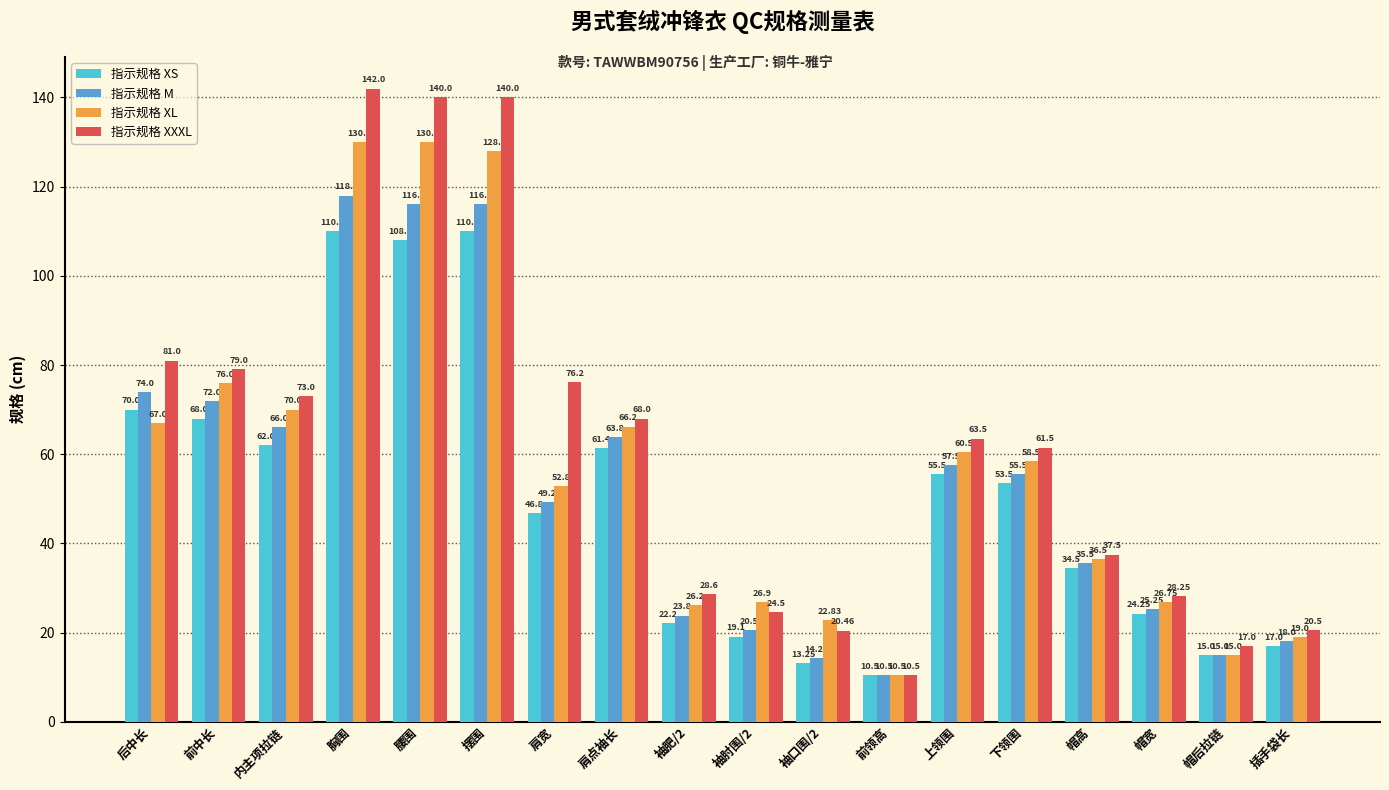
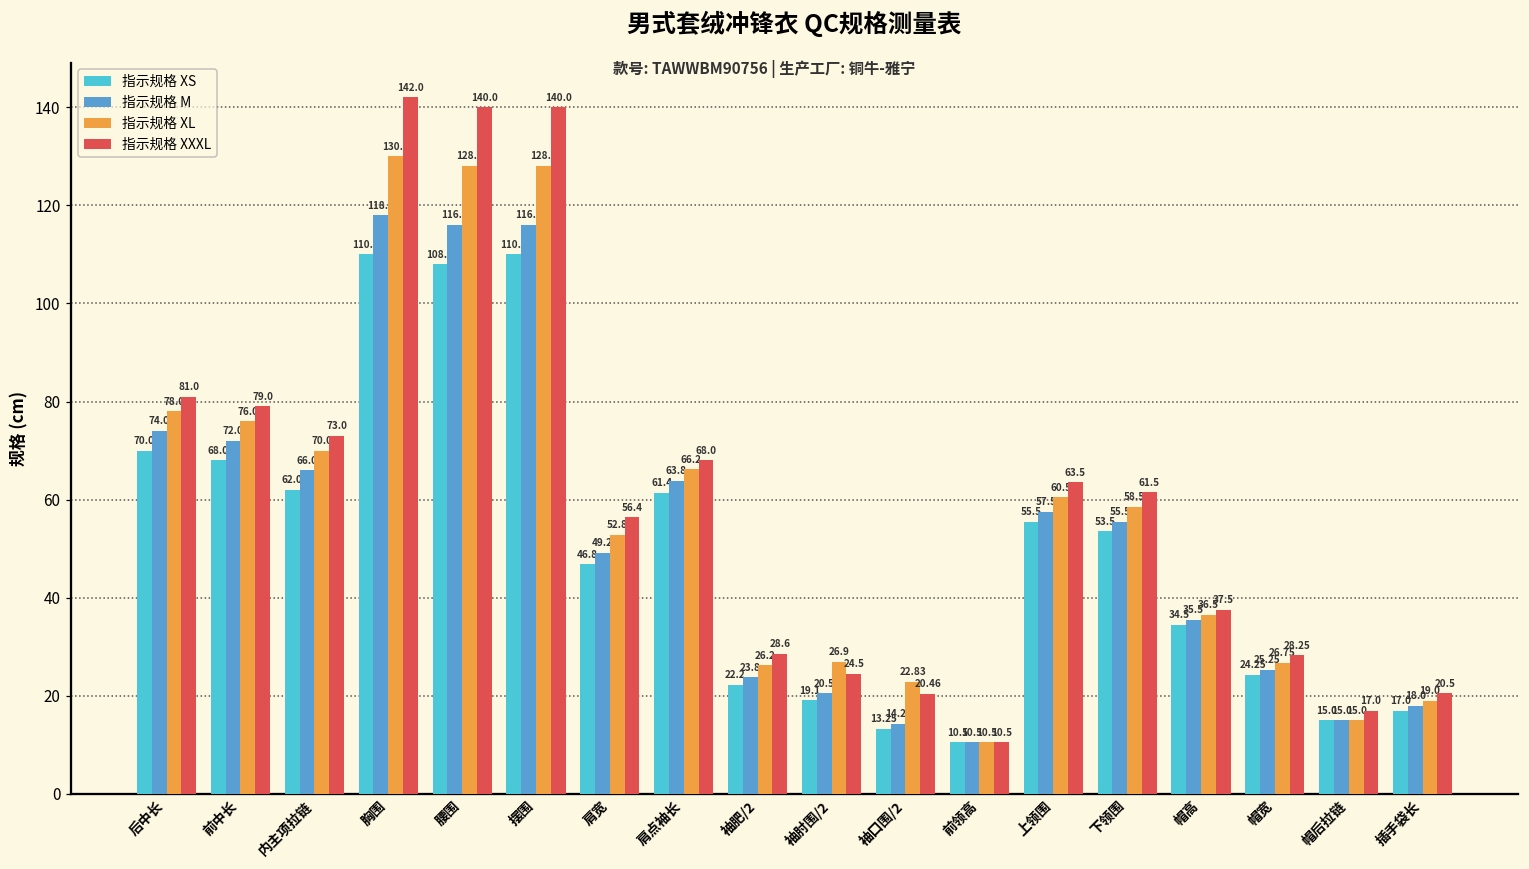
  {
    "指示规格 XL": {
-     "后中长": 67.0,
+     "后中长": 78.0,
      "前中长": 76.0,
      "内主项拉链": 70.0,
      "胸围": 130.0,
-     "腰围": 130.0,
+     "腰围": 128.0,
      "摆围": 128.0,
      "肩宽": 52.8,
      "肩点袖长": 66.2,
      "袖肥/2": 26.2,
      "袖肘围/2": 26.9,
      "袖口围/2": 22.83,
      "上领围": 60.5,
      "下领围": 58.5,
      "帽高": 36.5,
      "帽宽": 26.75,
      "插手袋长": 19.0
    },
    "指示规格 XXXL": {
      "后中长": 81.0,
      "前中长": 79.0,
      "内主项拉链": 73.0,
      "胸围": 142.0,
      "腰围": 140.0,
      "摆围": 140.0,
-     "肩宽": 76.2,
+     "肩宽": 56.4,
      "肩点袖长": 68.0,
      "袖肥/2": 28.6,
      "袖肘围/2": 24.5,
      "袖口围/2": 20.46,
      "上领围": 63.5,
      "下领围": 61.5,
      "帽高": 37.5,
      "帽宽": 28.25,
      "帽后拉链": 17.0,
      "插手袋长": 20.5
    }
  }
